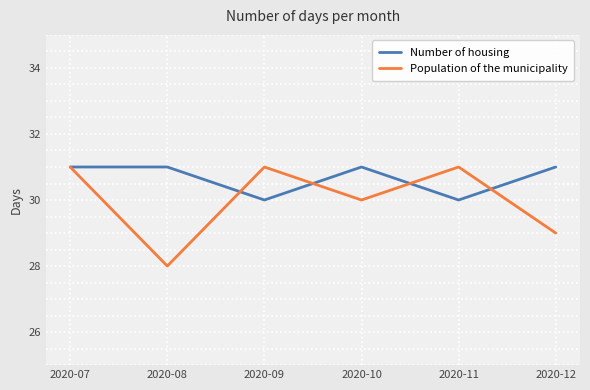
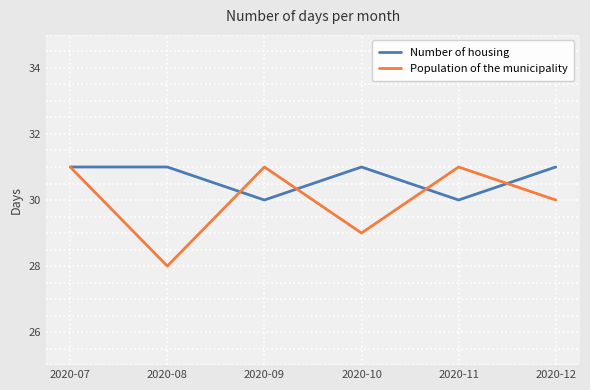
  {
    "Number of housing": {
      "2020-08": 31,
      "2020-09": 30,
      "2020-10": 31,
      "2020-11": 30,
      "2020-12": 31
    },
    "Population of the municipality": {
      "2020-08": 28,
      "2020-09": 31,
-     "2020-10": 30,
+     "2020-10": 29,
      "2020-11": 31,
-     "2020-12": 29
+     "2020-12": 30
    }
  }
